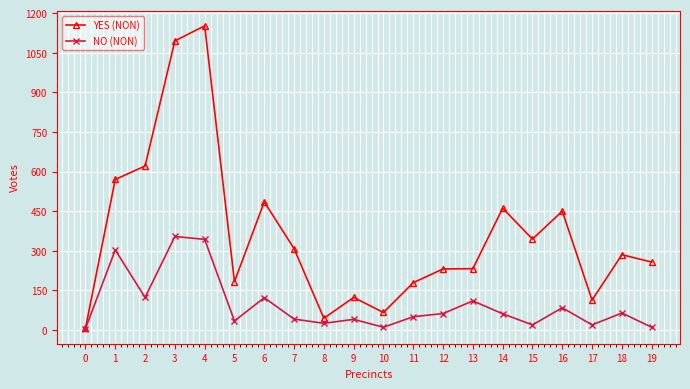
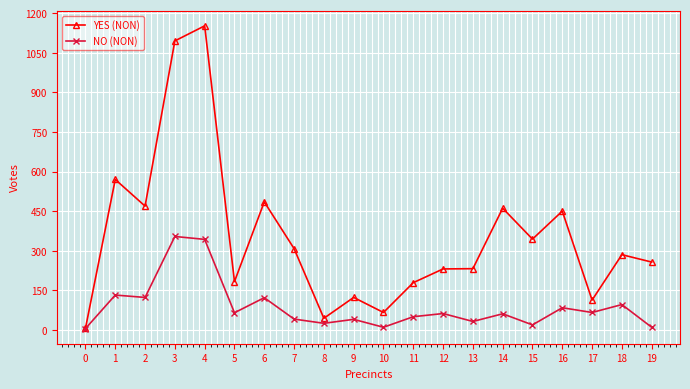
  {
    "YES (NON)": {
      "1": 570,
-     "2": 620,
+     "2": 470,
      "3": 1100,
      "4": 1150,
      "5": 180,
      "6": 490,
      "7": 310,
      "8": 40,
      "9": 120,
      "10": 70,
      "11": 180,
      "12": 230,
      "13": 230,
      "14": 460,
      "15": 340,
      "16": 450,
      "17": 110,
      "18": 290,
      "19": 260
    },
    "NO (NON)": {
-     "1": 300,
+     "1": 130,
      "2": 120,
      "3": 350,
      "4": 340,
-     "5": 30,
+     "5": 70,
      "6": 120,
      "7": 40,
      "8": 30,
      "9": 40,
      "10": 10,
      "11": 50,
      "12": 60,
-     "13": 110,
+     "13": 30,
      "14": 60,
      "15": 20,
      "16": 80,
-     "17": 20,
-     "18": 60,
+     "17": 70,
+     "18": 100,
      "19": 10
    }
  }
